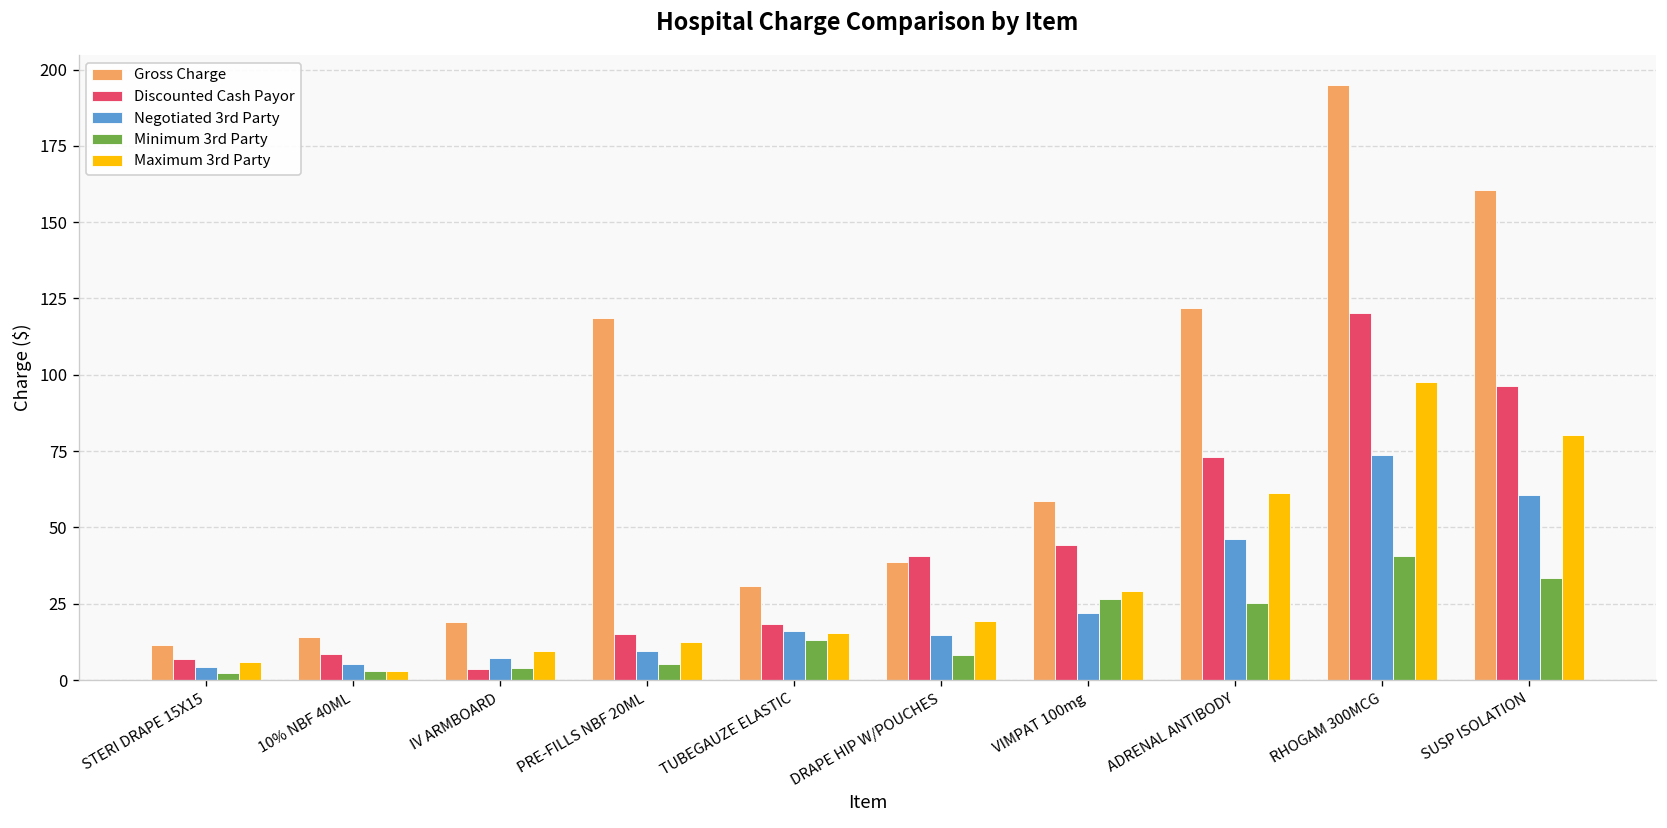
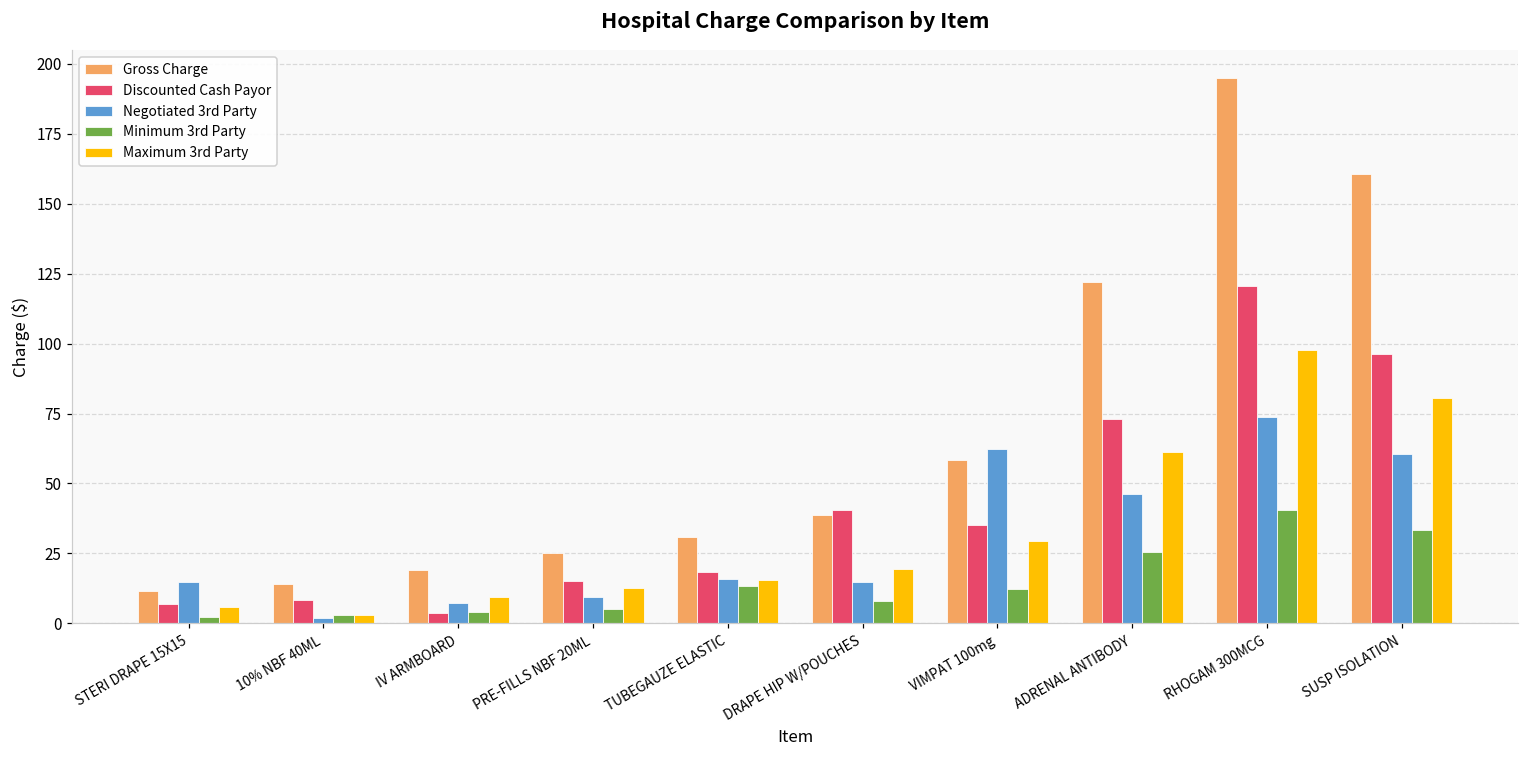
  {
    "Gross Charge": {
      "STERI DRAPE 15X15": 12,
      "10% NBF 40ML": 14,
      "IV ARMBOARD": 19,
-     "PRE-FILLS NBF 20ML": 119,
+     "PRE-FILLS NBF 20ML": 25,
      "TUBEGAUZE ELASTIC": 31,
      "DRAPE HIP W/POUCHES": 39,
      "VIMPAT 100mg": 59,
      "ADRENAL ANTIBODY": 122,
      "RHOGAM 300MCG": 195,
      "SUSP ISOLATION": 161
    },
    "Discounted Cash Payor": {
      "STERI DRAPE 15X15": 7,
      "10% NBF 40ML": 9,
      "IV ARMBOARD": 4,
      "PRE-FILLS NBF 20ML": 15,
      "TUBEGAUZE ELASTIC": 18,
      "DRAPE HIP W/POUCHES": 41,
-     "VIMPAT 100mg": 44,
+     "VIMPAT 100mg": 35,
      "ADRENAL ANTIBODY": 73,
      "RHOGAM 300MCG": 120,
      "SUSP ISOLATION": 96
    },
    "Negotiated 3rd Party": {
-     "STERI DRAPE 15X15": 4,
-     "10% NBF 40ML": 5,
+     "STERI DRAPE 15X15": 15,
+     "10% NBF 40ML": 2,
      "IV ARMBOARD": 7,
      "PRE-FILLS NBF 20ML": 9,
      "TUBEGAUZE ELASTIC": 16,
      "DRAPE HIP W/POUCHES": 15,
-     "VIMPAT 100mg": 22,
+     "VIMPAT 100mg": 62,
      "ADRENAL ANTIBODY": 46,
      "RHOGAM 300MCG": 74,
      "SUSP ISOLATION": 61
    },
    "Minimum 3rd Party": {
      "STERI DRAPE 15X15": 2,
      "10% NBF 40ML": 3,
      "IV ARMBOARD": 4,
      "PRE-FILLS NBF 20ML": 5,
      "TUBEGAUZE ELASTIC": 13,
      "DRAPE HIP W/POUCHES": 8,
-     "VIMPAT 100mg": 27,
+     "VIMPAT 100mg": 12,
      "ADRENAL ANTIBODY": 25,
      "RHOGAM 300MCG": 41,
      "SUSP ISOLATION": 33
    },
    "Maximum 3rd Party": {
      "STERI DRAPE 15X15": 6,
      "10% NBF 40ML": 3,
      "IV ARMBOARD": 10,
      "PRE-FILLS NBF 20ML": 13,
      "TUBEGAUZE ELASTIC": 15,
      "DRAPE HIP W/POUCHES": 19,
      "VIMPAT 100mg": 29,
      "ADRENAL ANTIBODY": 61,
      "RHOGAM 300MCG": 98,
      "SUSP ISOLATION": 80
    }
  }
